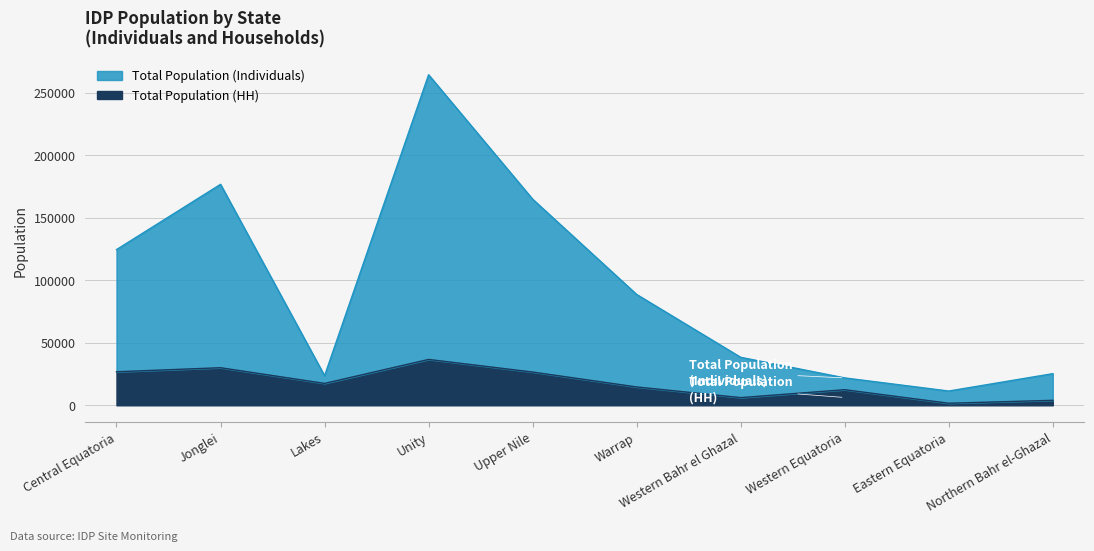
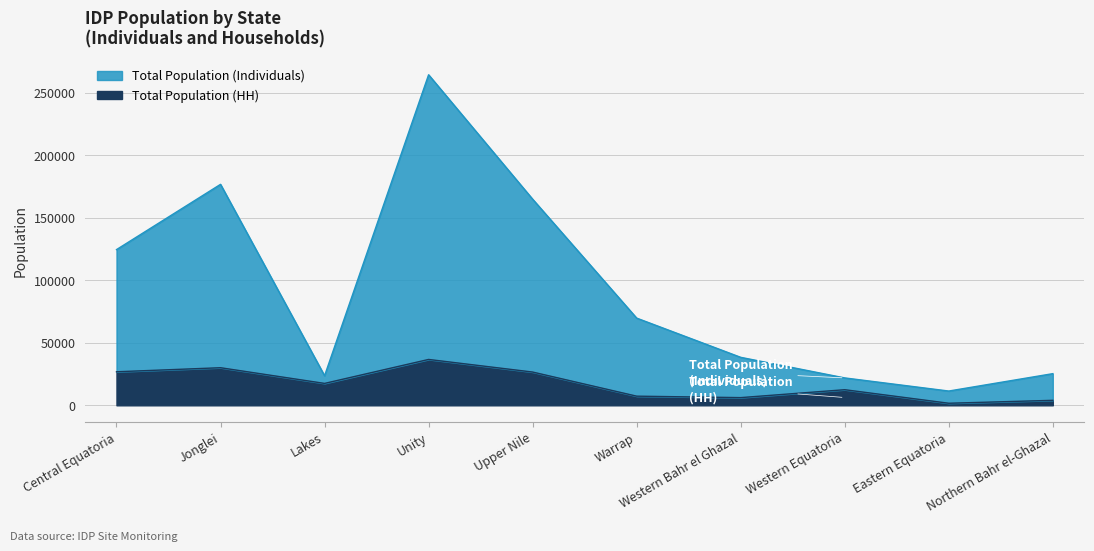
  {
    "Total Population (HH)": {
      "Central Equatoria": 27000,
      "Jonglei": 30000,
      "Lakes": 18000,
      "Unity": 37000,
      "Upper Nile": 27000,
-     "Warrap": 15000,
+     "Warrap": 7000,
      "Western Bahr el Ghazal": 6000,
      "Western Equatoria": 12000,
      "Eastern Equatoria": 2000,
      "Northern Bahr el-Ghazal": 4000
    },
    "Total Population (Individuals)": {
      "Central Equatoria": 125000,
      "Jonglei": 177000,
      "Lakes": 24000,
      "Unity": 264000,
      "Upper Nile": 165000,
-     "Warrap": 89000,
+     "Warrap": 70000,
      "Western Bahr el Ghazal": 38000,
      "Western Equatoria": 22000,
      "Eastern Equatoria": 11000,
      "Northern Bahr el-Ghazal": 25000
    }
  }
